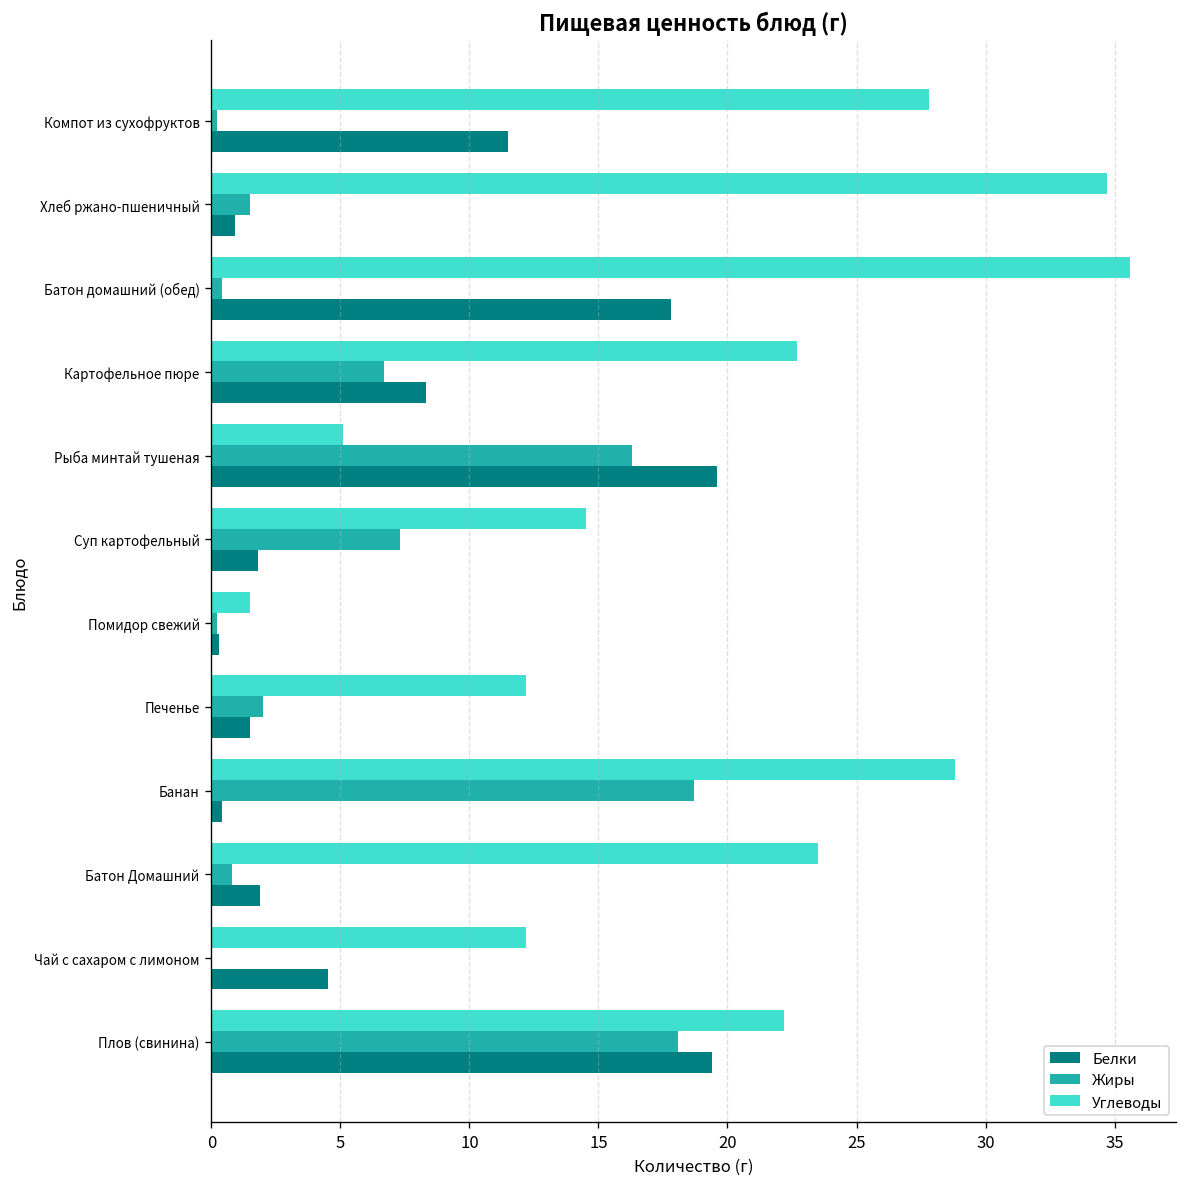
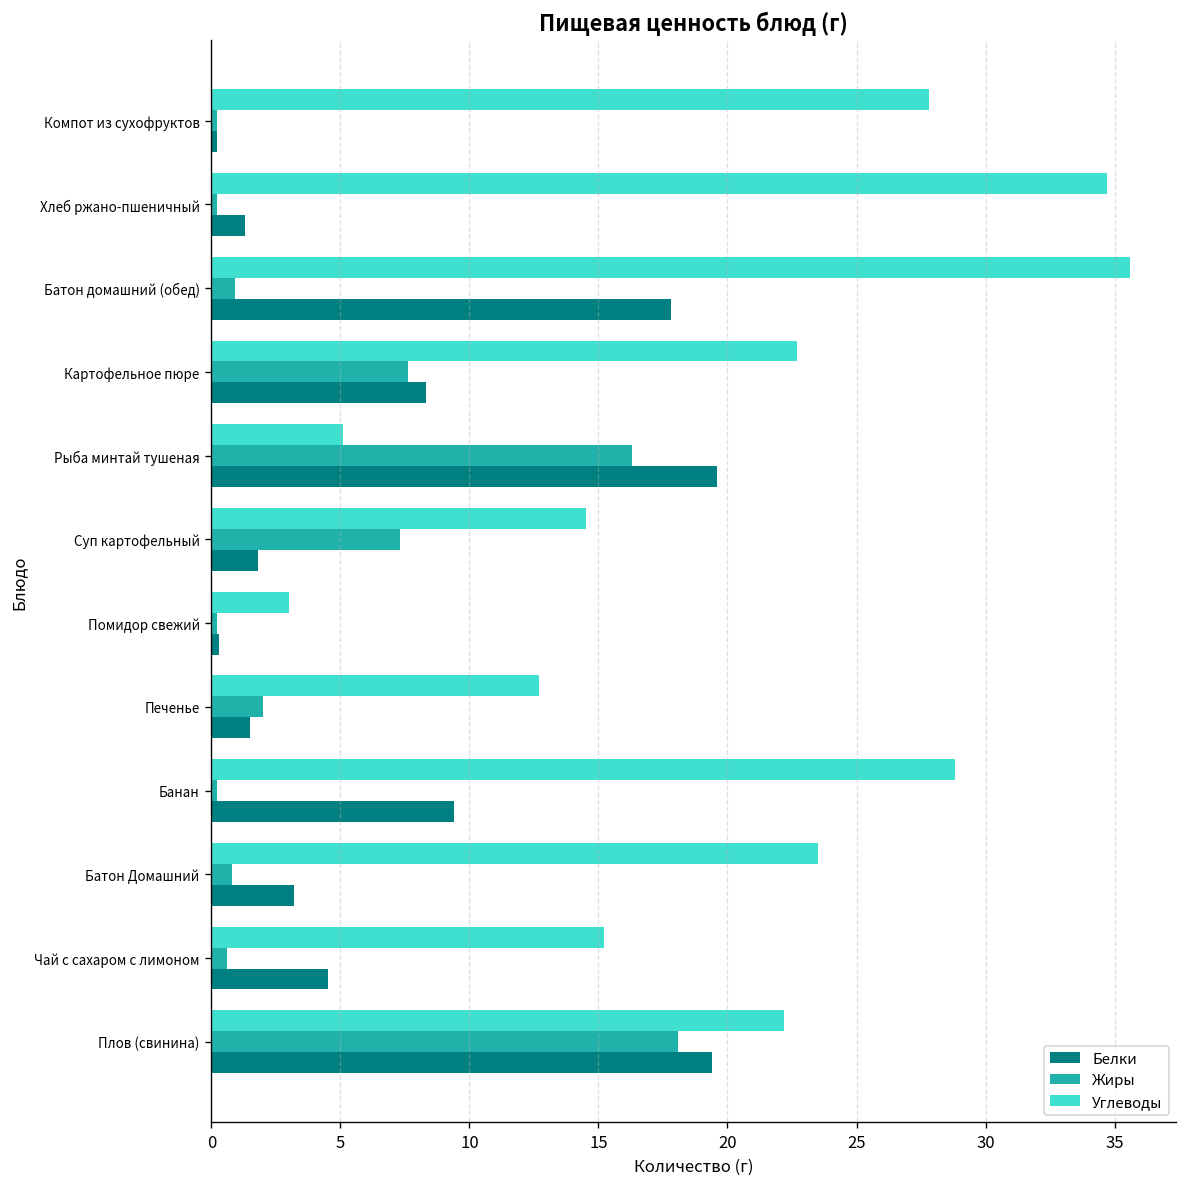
  {
    "Белки": {
-     "Компот из сухофруктов": 11.5,
-     "Хлеб ржано-пшеничный": 0.9,
+     "Компот из сухофруктов": 0.2,
+     "Хлеб ржано-пшеничный": 1.3,
      "Батон домашний (обед)": 17.8,
      "Картофельное пюре": 8.3,
      "Рыба минтай тушеная": 19.6,
      "Суп картофельный": 1.8,
      "Помидор свежий": 0.3,
      "Печенье": 1.5,
-     "Банан": 0.4,
-     "Батон Домашний": 1.9,
+     "Банан": 9.4,
+     "Батон Домашний": 3.2,
      "Чай с сахаром с лимоном": 4.5,
      "Плов (свинина)": 19.4
    },
    "Жиры": {
      "Компот из сухофруктов": 0.2,
-     "Хлеб ржано-пшеничный": 1.5,
-     "Батон домашний (обед)": 0.4,
-     "Картофельное пюре": 6.7,
+     "Хлеб ржано-пшеничный": 0.2,
+     "Батон домашний (обед)": 0.9,
+     "Картофельное пюре": 7.6,
      "Рыба минтай тушеная": 16.3,
      "Суп картофельный": 7.3,
      "Помидор свежий": 0.2,
      "Печенье": 2.0,
-     "Банан": 18.7,
+     "Банан": 0.2,
      "Батон Домашний": 0.8,
-     "Чай с сахаром с лимоном": 0.0,
+     "Чай с сахаром с лимоном": 0.6,
      "Плов (свинина)": 18.1
    },
    "Углеводы": {
      "Компот из сухофруктов": 27.8,
      "Хлеб ржано-пшеничный": 34.7,
      "Батон домашний (обед)": 35.6,
      "Картофельное пюре": 22.7,
      "Рыба минтай тушеная": 5.1,
      "Суп картофельный": 14.5,
-     "Помидор свежий": 1.5,
-     "Печенье": 12.2,
+     "Помидор свежий": 3.0,
+     "Печенье": 12.7,
      "Банан": 28.8,
      "Батон Домашний": 23.5,
-     "Чай с сахаром с лимоном": 12.2,
+     "Чай с сахаром с лимоном": 15.2,
      "Плов (свинина)": 22.2
    }
  }
